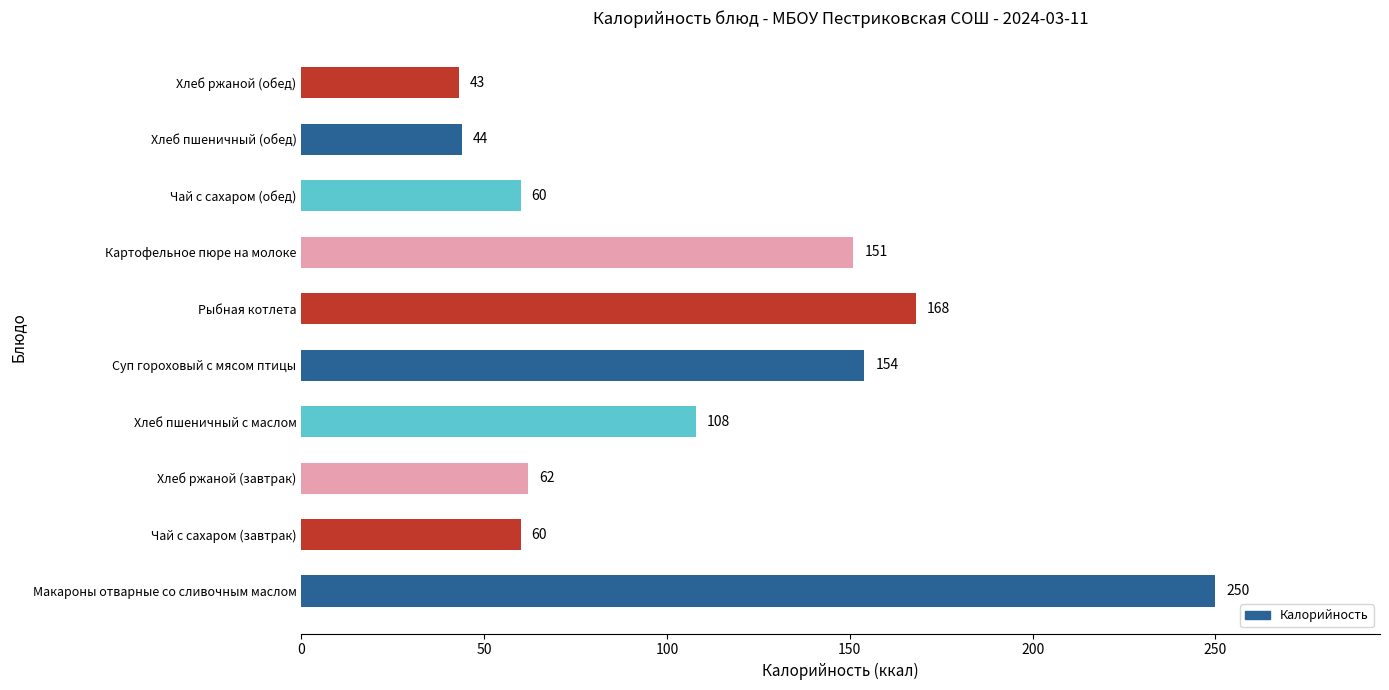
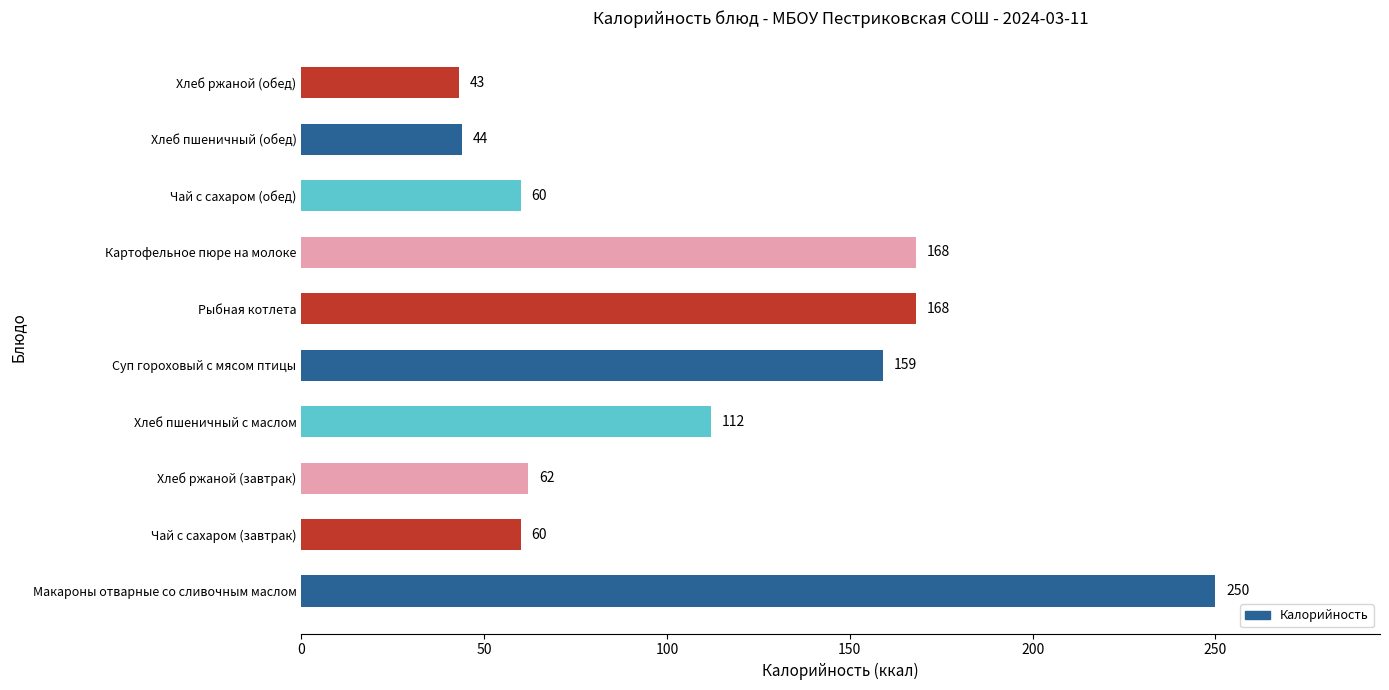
  {
    "Хлеб ржаной (обед)": 43,
    "Хлеб пшеничный (обед)": 44,
    "Чай с сахаром (обед)": 60,
-   "Картофельное пюре на молоке": 151,
+   "Картофельное пюре на молоке": 168,
    "Рыбная котлета": 168,
-   "Суп гороховый с мясом птицы": 154,
-   "Хлеб пшеничный с маслом": 108,
+   "Суп гороховый с мясом птицы": 159,
+   "Хлеб пшеничный с маслом": 112,
    "Хлеб ржаной (завтрак)": 62,
    "Чай с сахаром (завтрак)": 60,
    "Макароны отварные со сливочным маслом": 250
  }
